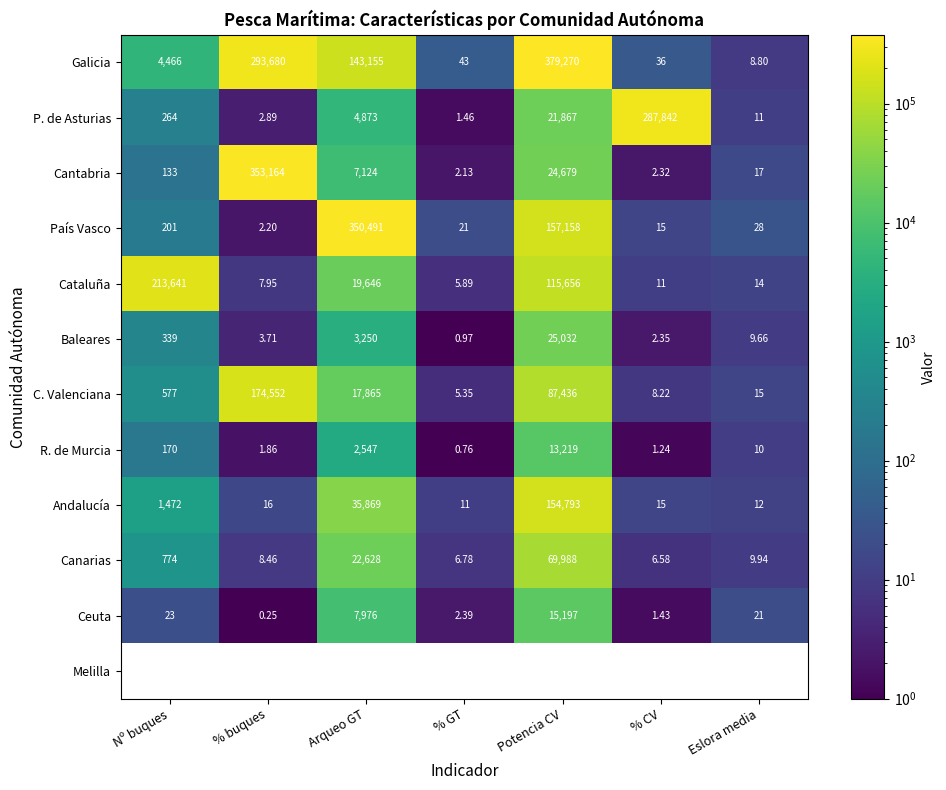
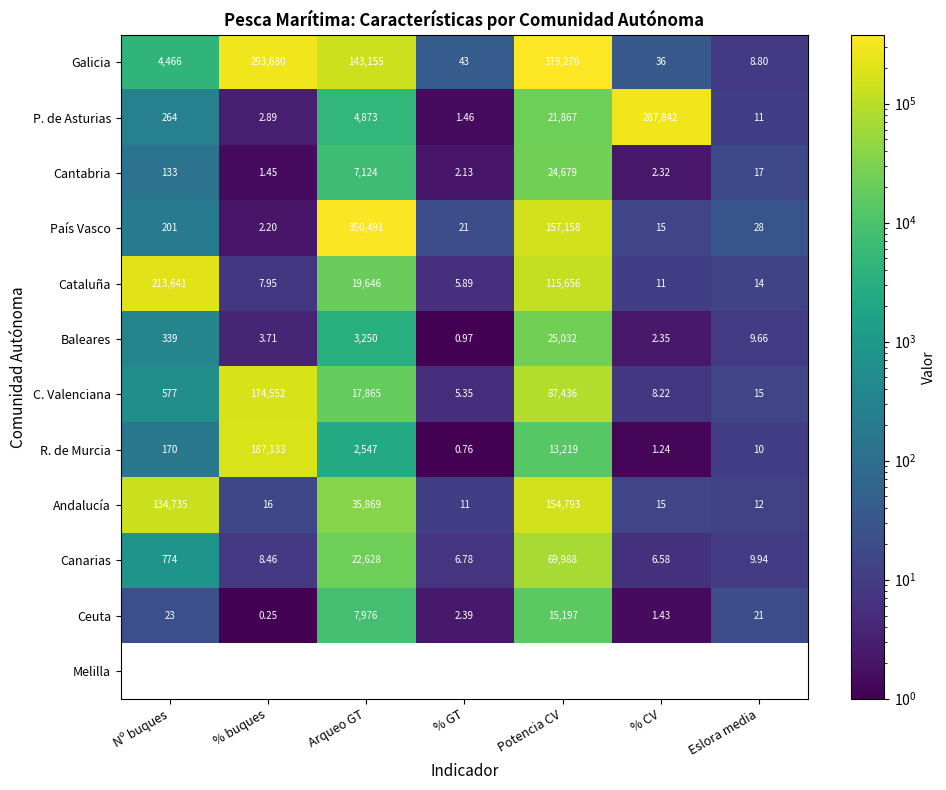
  {
    "Galicia": {
      "Nº buques": "4,466",
      "% buques": "293,680",
      "Arqueo GT": "143,155",
      "% GT": "43",
      "Potencia CV": "379,270",
      "% CV": "36",
      "Eslora media": "8.80"
    },
    "P. de Asturias": {
      "Nº buques": "264",
      "% buques": "2.89",
      "Arqueo GT": "4,873",
      "% GT": "1.46",
      "Potencia CV": "21,867",
      "% CV": "287,842",
      "Eslora media": "11"
    },
    "Cantabria": {
      "Nº buques": "133",
-     "% buques": "353,164",
+     "% buques": "1.45",
      "Arqueo GT": "7,124",
      "% GT": "2.13",
      "Potencia CV": "24,679",
      "% CV": "2.32",
      "Eslora media": "17"
    },
    "País Vasco": {
      "Nº buques": "201",
      "% buques": "2.20",
      "Arqueo GT": "350,491",
      "% GT": "21",
      "Potencia CV": "157,158",
      "% CV": "15",
      "Eslora media": "28"
    },
    "Cataluña": {
      "Nº buques": "213,641",
      "% buques": "7.95",
      "Arqueo GT": "19,646",
      "% GT": "5.89",
      "Potencia CV": "115,656",
      "% CV": "11",
      "Eslora media": "14"
    },
    "Baleares": {
      "Nº buques": "339",
      "% buques": "3.71",
      "Arqueo GT": "3,250",
      "% GT": "0.97",
      "Potencia CV": "25,032",
      "% CV": "2.35",
      "Eslora media": "9.66"
    },
    "C. Valenciana": {
      "Nº buques": "577",
      "% buques": "174,552",
      "Arqueo GT": "17,865",
      "% GT": "5.35",
      "Potencia CV": "87,436",
      "% CV": "8.22",
      "Eslora media": "15"
    },
    "R. de Murcia": {
      "Nº buques": "170",
-     "% buques": "1.86",
+     "% buques": "187,133",
      "Arqueo GT": "2,547",
      "% GT": "0.76",
      "Potencia CV": "13,219",
      "% CV": "1.24",
      "Eslora media": "10"
    },
    "Andalucía": {
-     "Nº buques": "1,472",
+     "Nº buques": "134,735",
      "% buques": "16",
      "Arqueo GT": "35,869",
      "% GT": "11",
      "Potencia CV": "154,793",
      "% CV": "15",
      "Eslora media": "12"
    },
    "Canarias": {
      "Nº buques": "774",
      "% buques": "8.46",
      "Arqueo GT": "22,628",
      "% GT": "6.78",
      "Potencia CV": "69,988",
      "% CV": "6.58",
      "Eslora media": "9.94"
    },
    "Ceuta": {
      "Nº buques": "23",
      "% buques": "0.25",
      "Arqueo GT": "7,976",
      "% GT": "2.39",
      "Potencia CV": "15,197",
      "% CV": "1.43",
      "Eslora media": "21"
    }
  }
